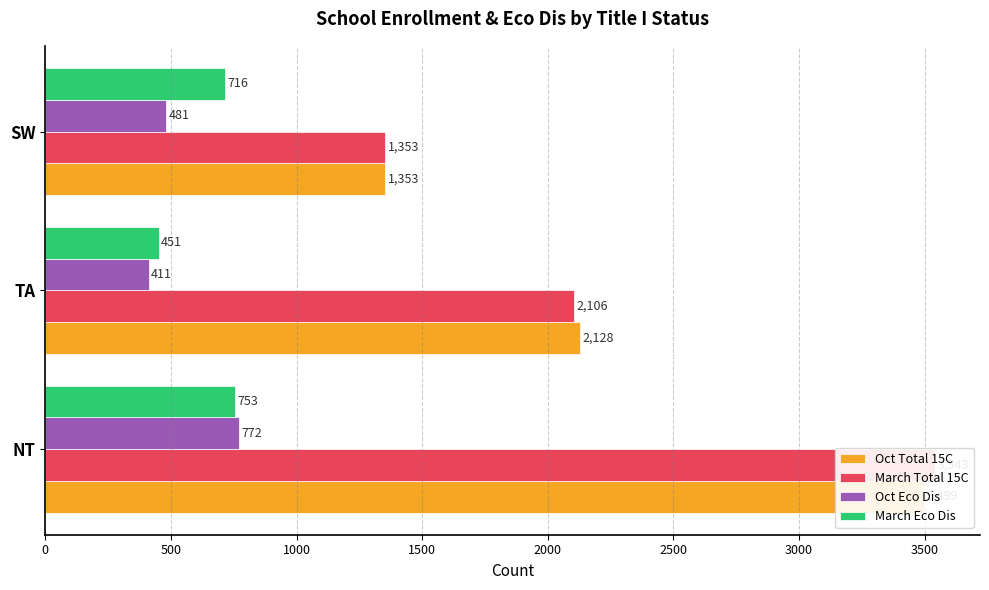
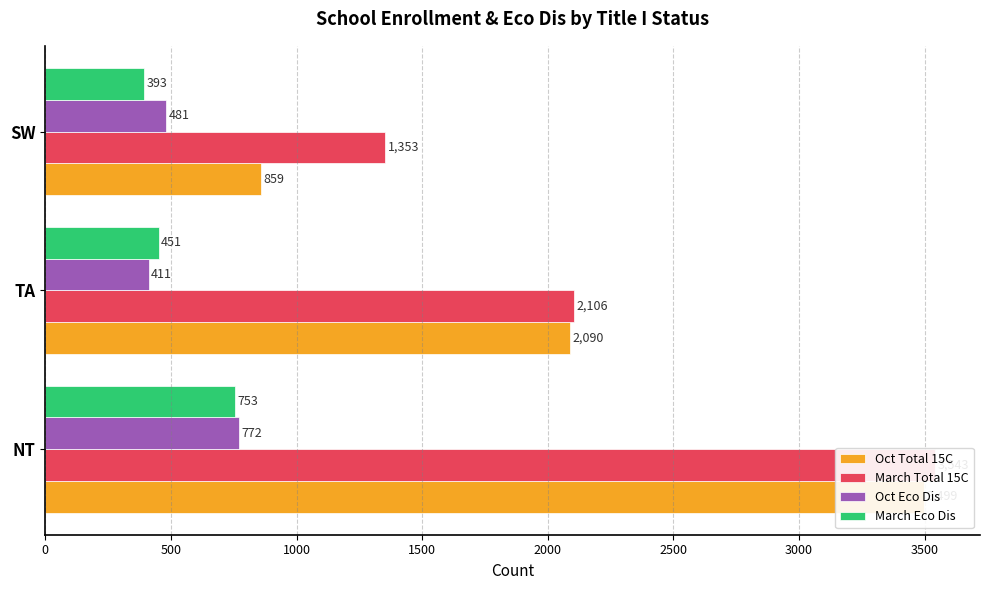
  {
    "Oct Total 15C": {
-     "SW": "1,353",
-     "TA": "2,128"
+     "SW": "859",
+     "TA": "2,090"
    },
    "March Total 15C": {
      "SW": "1,353",
      "TA": "2,106"
    },
    "Oct Eco Dis": {
      "SW": "481",
      "TA": "411",
      "NT": "772"
    },
    "March Eco Dis": {
-     "SW": "716",
+     "SW": "393",
      "TA": "451",
      "NT": "753"
    }
  }
